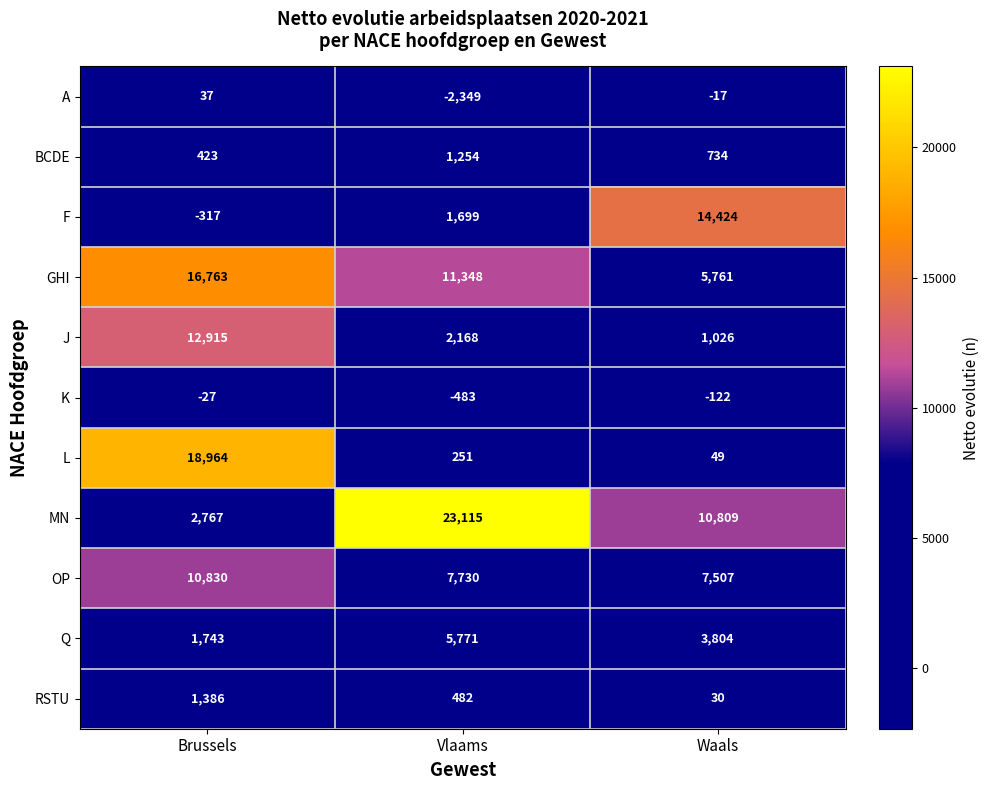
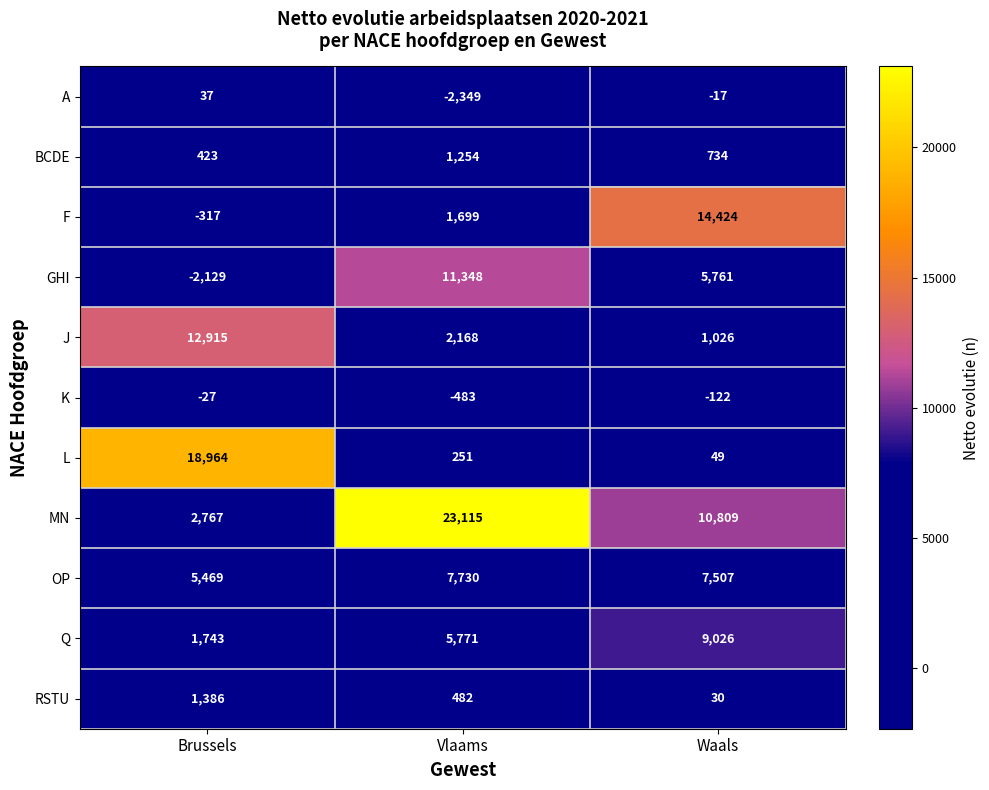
  {
    "A": {
      "Brussels": "37",
      "Vlaams": "-2,349",
      "Waals": "-17"
    },
    "BCDE": {
      "Brussels": "423",
      "Vlaams": "1,254",
      "Waals": "734"
    },
    "F": {
      "Brussels": "-317",
      "Vlaams": "1,699",
      "Waals": "14,424"
    },
    "GHI": {
-     "Brussels": "16,763",
+     "Brussels": "-2,129",
      "Vlaams": "11,348",
      "Waals": "5,761"
    },
    "J": {
      "Brussels": "12,915",
      "Vlaams": "2,168",
      "Waals": "1,026"
    },
    "K": {
      "Brussels": "-27",
      "Vlaams": "-483",
      "Waals": "-122"
    },
    "L": {
      "Brussels": "18,964",
      "Vlaams": "251",
      "Waals": "49"
    },
    "MN": {
      "Brussels": "2,767",
      "Vlaams": "23,115",
      "Waals": "10,809"
    },
    "OP": {
-     "Brussels": "10,830",
+     "Brussels": "5,469",
      "Vlaams": "7,730",
      "Waals": "7,507"
    },
    "Q": {
      "Brussels": "1,743",
      "Vlaams": "5,771",
-     "Waals": "3,804"
+     "Waals": "9,026"
    },
    "RSTU": {
      "Brussels": "1,386",
      "Vlaams": "482",
      "Waals": "30"
    }
  }
